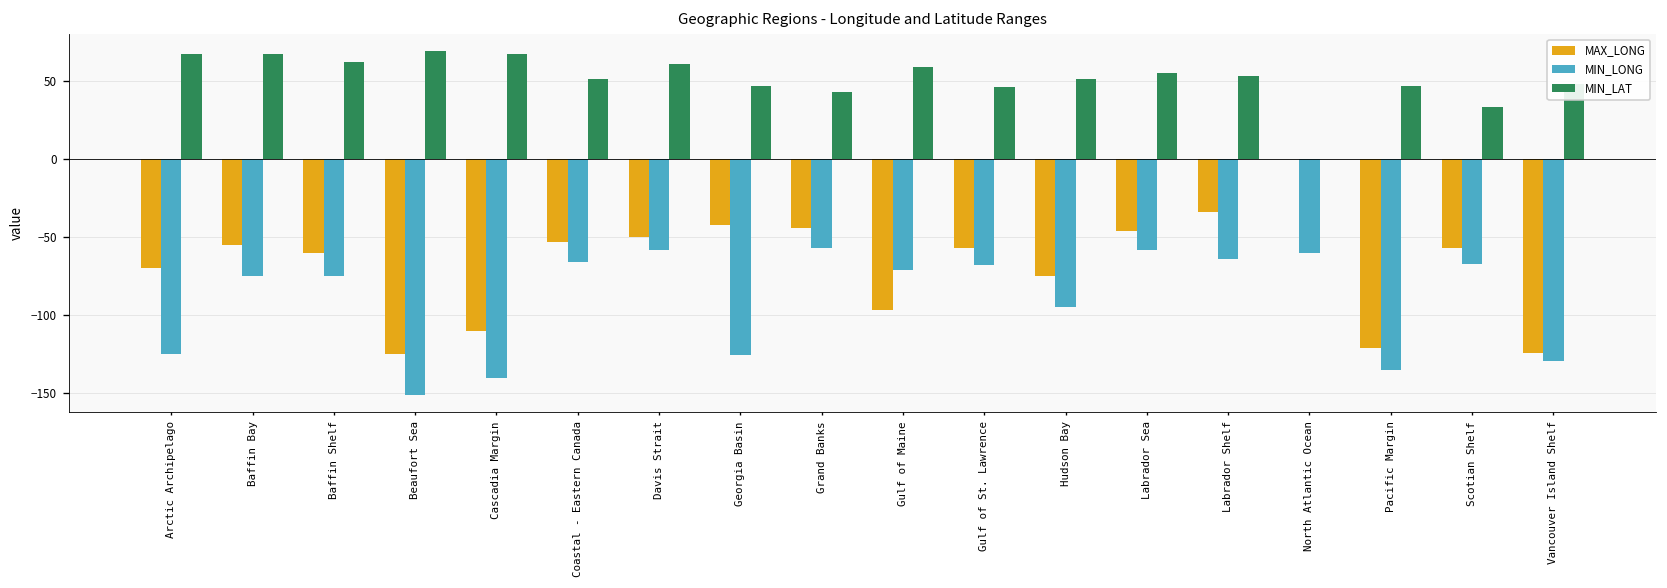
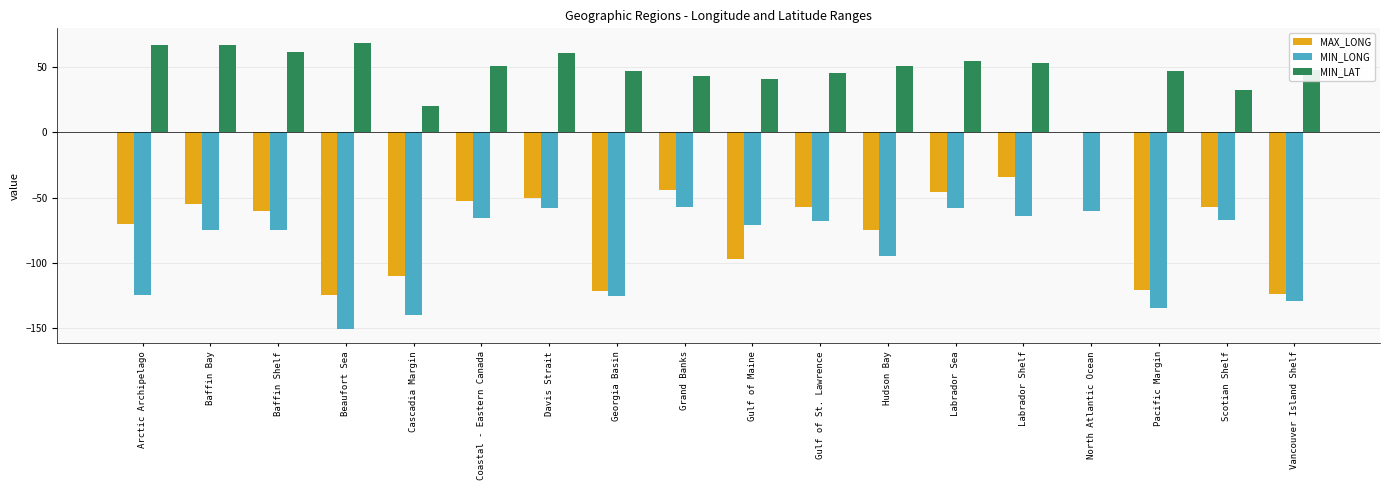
  {
    "MAX_LONG": {
      "Arctic Archipelago": -70,
      "Baffin Bay": -55,
      "Baffin Shelf": -60,
      "Beaufort Sea": -125,
      "Cascadia Margin": -110,
      "Coastal - Eastern Canada": -53,
      "Davis Strait": -50,
-     "Georgia Basin": -42,
+     "Georgia Basin": -122,
      "Grand Banks": -44,
      "Gulf of Maine": -97,
      "Gulf of St. Lawrence": -57,
      "Hudson Bay": -75,
      "Labrador Sea": -46,
      "Labrador Shelf": -34,
      "North Atlantic Ocean": 0,
      "Pacific Margin": -121,
      "Scotian Shelf": -57,
      "Vancouver Island Shelf": -124
    },
    "MIN_LONG": {
      "Arctic Archipelago": -125,
      "Baffin Bay": -75,
      "Baffin Shelf": -75,
      "Beaufort Sea": -151,
      "Cascadia Margin": -140,
      "Coastal - Eastern Canada": -66,
      "Davis Strait": -58,
      "Georgia Basin": -125,
      "Grand Banks": -57,
      "Gulf of Maine": -71,
      "Gulf of St. Lawrence": -68,
      "Hudson Bay": -95,
      "Labrador Sea": -58,
      "Labrador Shelf": -64,
      "North Atlantic Ocean": -60,
      "Pacific Margin": -135,
      "Scotian Shelf": -67,
      "Vancouver Island Shelf": -129
    },
    "MIN_LAT": {
      "Arctic Archipelago": 67,
      "Baffin Bay": 67,
      "Baffin Shelf": 62,
      "Beaufort Sea": 69,
-     "Cascadia Margin": 67,
+     "Cascadia Margin": 20,
      "Coastal - Eastern Canada": 51,
      "Davis Strait": 61,
      "Georgia Basin": 47,
      "Grand Banks": 43,
-     "Gulf of Maine": 59,
+     "Gulf of Maine": 41,
      "Gulf of St. Lawrence": 46,
      "Hudson Bay": 51,
      "Labrador Sea": 55,
      "Labrador Shelf": 53,
      "North Atlantic Ocean": 0,
      "Pacific Margin": 47,
      "Scotian Shelf": 33
    }
  }
